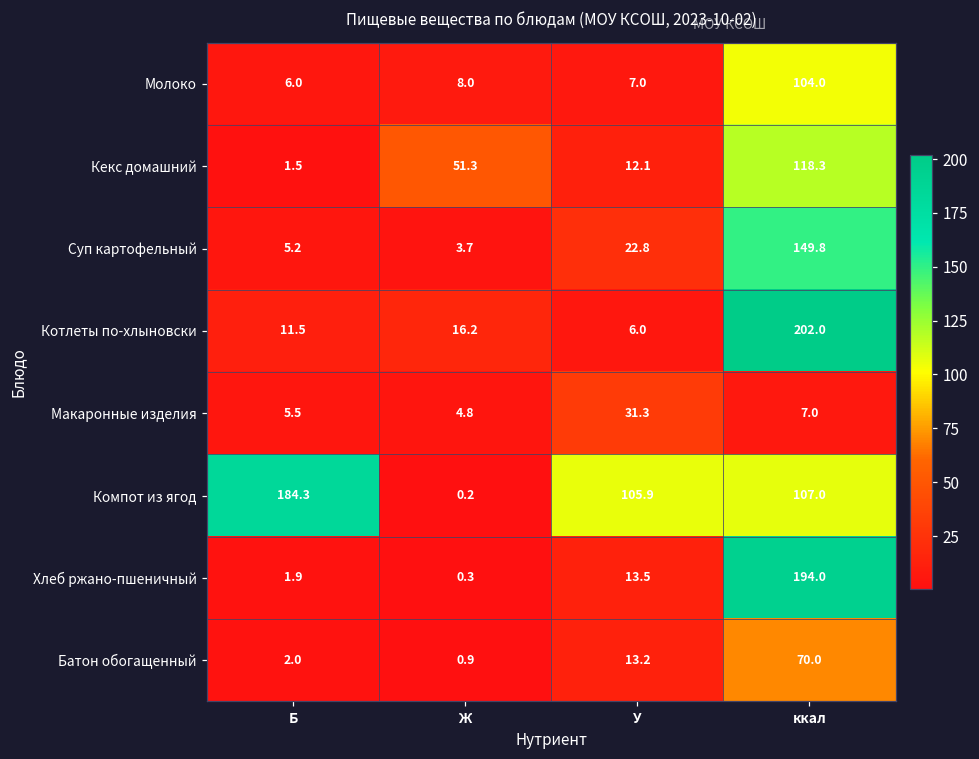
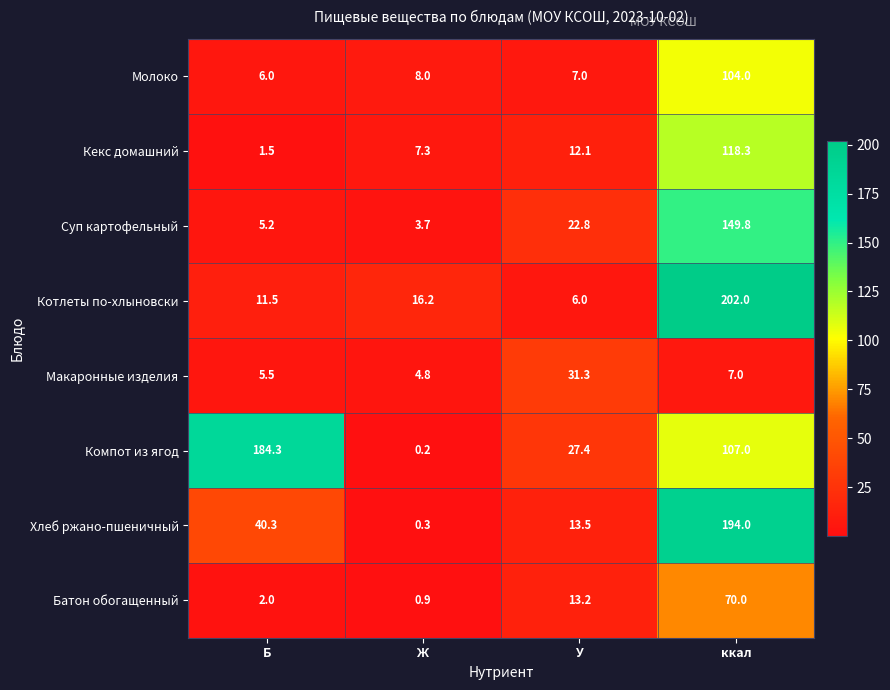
  {
    "Молоко": {
      "Б": 6.0,
      "Ж": 8.0,
      "У": 7.0,
      "ккал": 104.0
    },
    "Кекс домашний": {
      "Б": 1.5,
-     "Ж": 51.3,
+     "Ж": 7.3,
      "У": 12.1,
      "ккал": 118.3
    },
    "Суп картофельный": {
      "Б": 5.2,
      "Ж": 3.7,
      "У": 22.8,
      "ккал": 149.8
    },
    "Котлеты по-хлыновски": {
      "Б": 11.5,
      "Ж": 16.2,
      "У": 6.0,
      "ккал": 202.0
    },
    "Макаронные изделия": {
      "Б": 5.5,
      "Ж": 4.8,
      "У": 31.3,
      "ккал": 7.0
    },
    "Компот из ягод": {
      "Б": 184.3,
      "Ж": 0.2,
-     "У": 105.9,
+     "У": 27.4,
      "ккал": 107.0
    },
    "Хлеб ржано-пшеничный": {
-     "Б": 1.9,
+     "Б": 40.3,
      "Ж": 0.3,
      "У": 13.5,
      "ккал": 194.0
    },
    "Батон обогащенный": {
      "Б": 2.0,
      "Ж": 0.9,
      "У": 13.2,
      "ккал": 70.0
    }
  }
